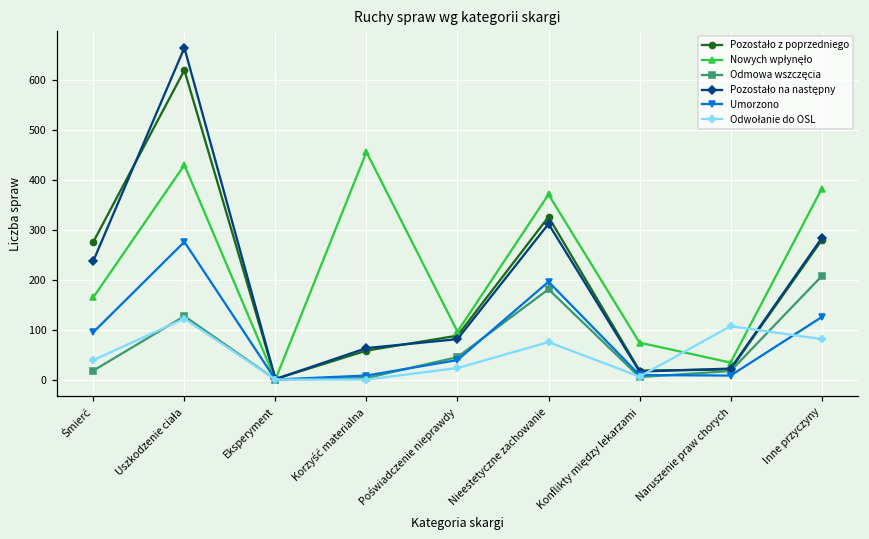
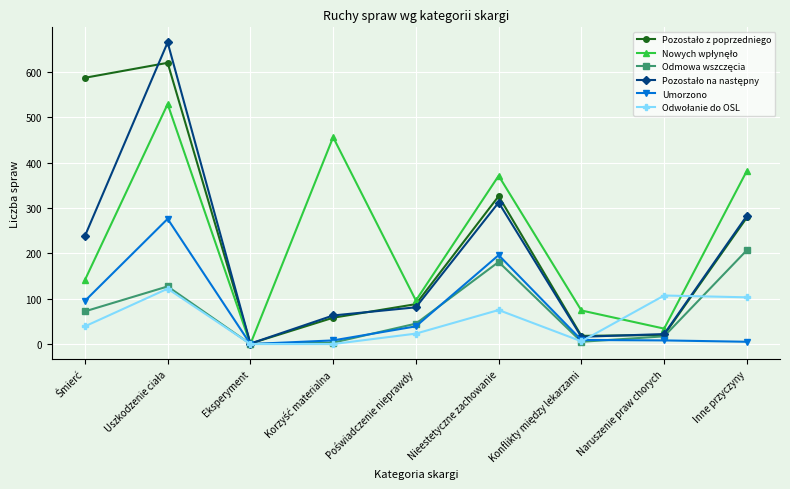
  {
    "Pozostało z poprzedniego": {
-     "Śmierć": 280,
+     "Śmierć": 590,
      "Uszkodzenie ciała": 620,
      "Poświadczenie nieprawdy": 90,
      "Nieestetyczne zachowanie": 330
    },
    "Nowych wpłynęło": {
-     "Śmierć": 170,
-     "Uszkodzenie ciała": 430,
+     "Śmierć": 140,
+     "Uszkodzenie ciała": 530,
      "Korzyść materialna": 460,
      "Poświadczenie nieprawdy": 100,
      "Nieestetyczne zachowanie": 370,
      "Konflikty między lekarzami": 70,
      "Naruszenie praw chorych": 30,
      "Inne przyczyny": 380
    },
    "Odmowa wszczęcia": {
-     "Śmierć": 20,
+     "Śmierć": 70,
      "Poświadczenie nieprawdy": 50,
      "Nieestetyczne zachowanie": 180,
      "Inne przyczyny": 210
    },
    "Pozostało na następny": {
      "Śmierć": 240,
      "Uszkodzenie ciała": 670,
      "Poświadczenie nieprawdy": 80,
      "Nieestetyczne zachowanie": 310
    },
    "Umorzono": {
      "Śmierć": 100,
      "Uszkodzenie ciała": 280,
      "Poświadczenie nieprawdy": 40,
      "Nieestetyczne zachowanie": 200,
      "Naruszenie praw chorych": 10,
-     "Inne przyczyny": 130
+     "Inne przyczyny": 10
    },
    "Odwołanie do OSL": {
      "Śmierć": 40,
      "Poświadczenie nieprawdy": 20,
      "Nieestetyczne zachowanie": 80,
      "Naruszenie praw chorych": 110,
-     "Inne przyczyny": 80
+     "Inne przyczyny": 100
    }
  }
